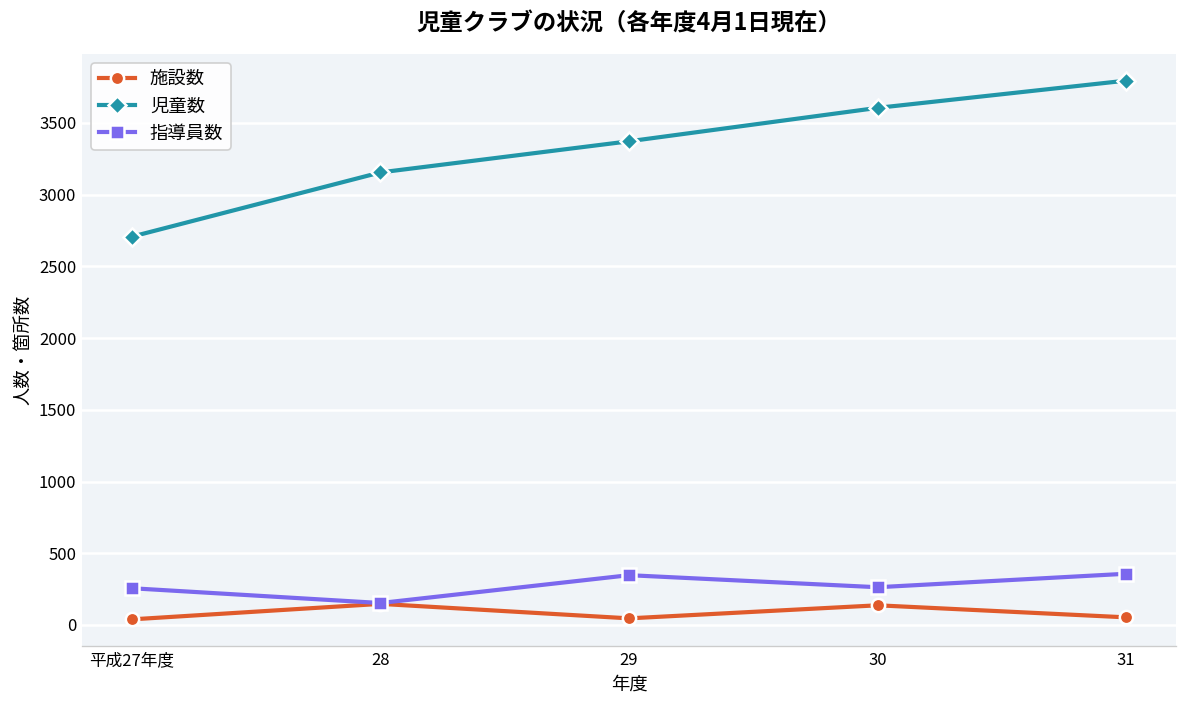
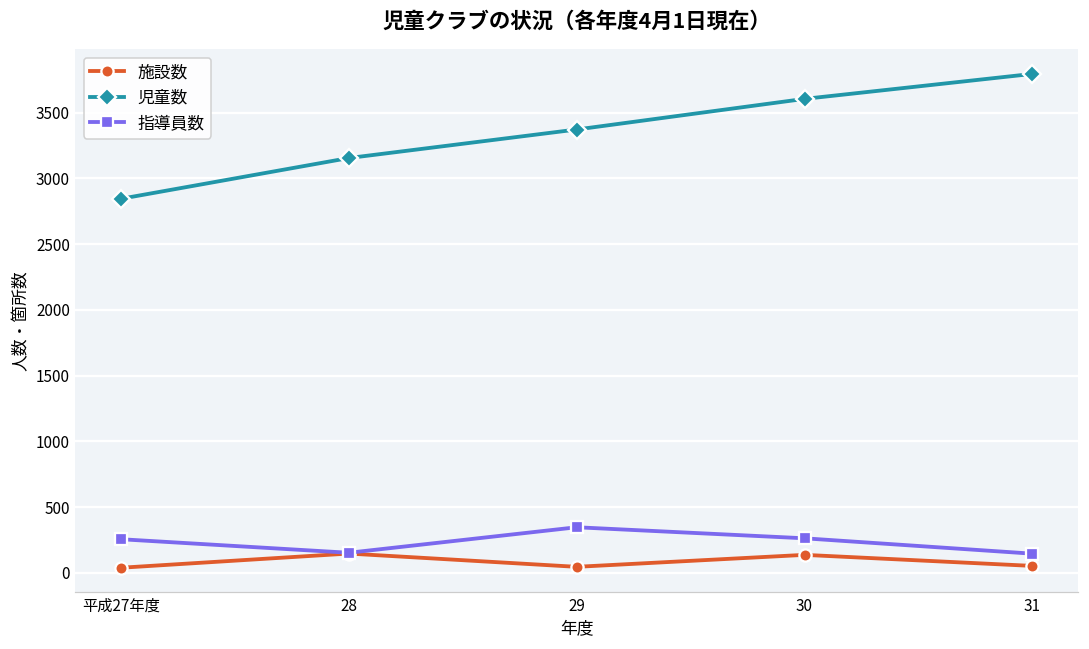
  {
    "施設数": {
      "平成27年度": 40,
      "29": 50,
      "30": 140,
      "31": 50
    },
    "児童数": {
-     "平成27年度": 2710,
+     "平成27年度": 2850,
      "28": 3160,
      "29": 3370,
      "30": 3610,
      "31": 3800
    },
    "指導員数": {
      "平成27年度": 260,
      "29": 350,
      "30": 260,
-     "31": 360
+     "31": 150
    }
  }
